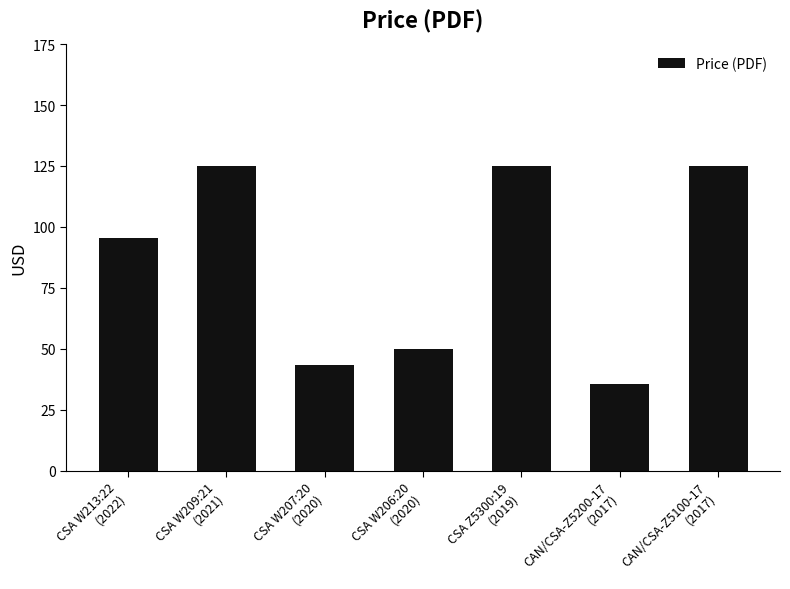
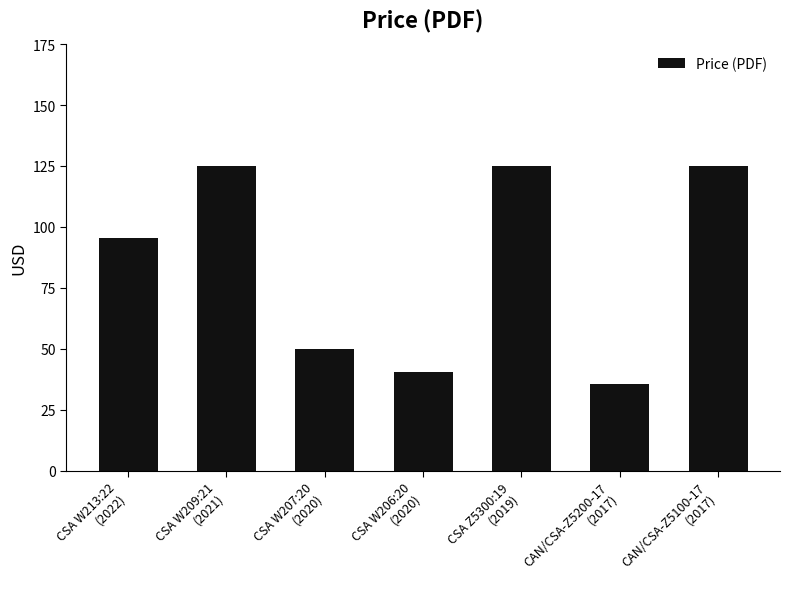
  {
    "CSA W213:22 (2022)": 96,
    "CSA W209:21 (2021)": 125,
-   "CSA W207:20 (2020)": 43,
-   "CSA W206:20 (2020)": 50,
+   "CSA W207:20 (2020)": 50,
+   "CSA W206:20 (2020)": 41,
    "CSA Z5300:19 (2019)": 125,
    "CAN/CSA-Z5200-17 (2017)": 36,
    "CAN/CSA-Z5100-17 (2017)": 125
  }
